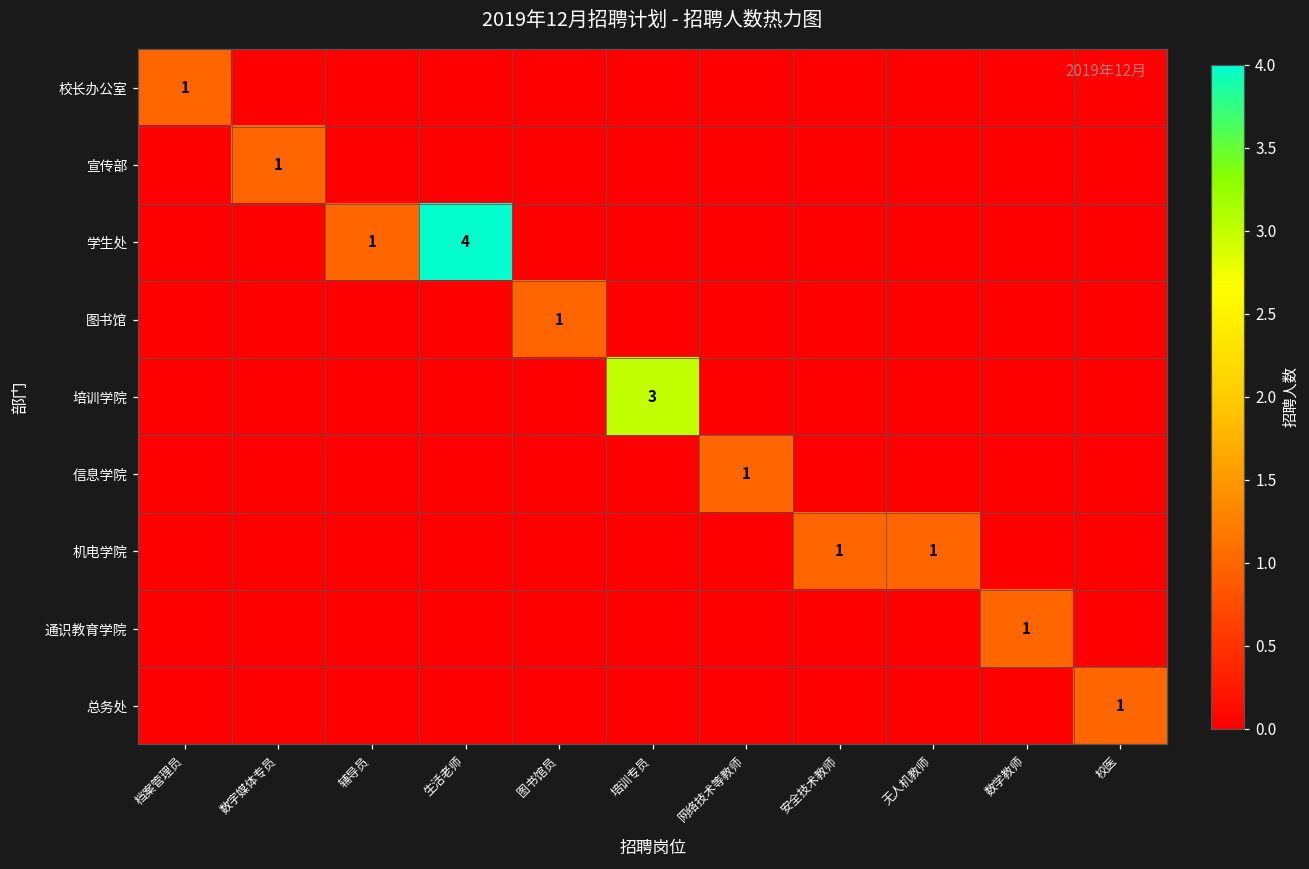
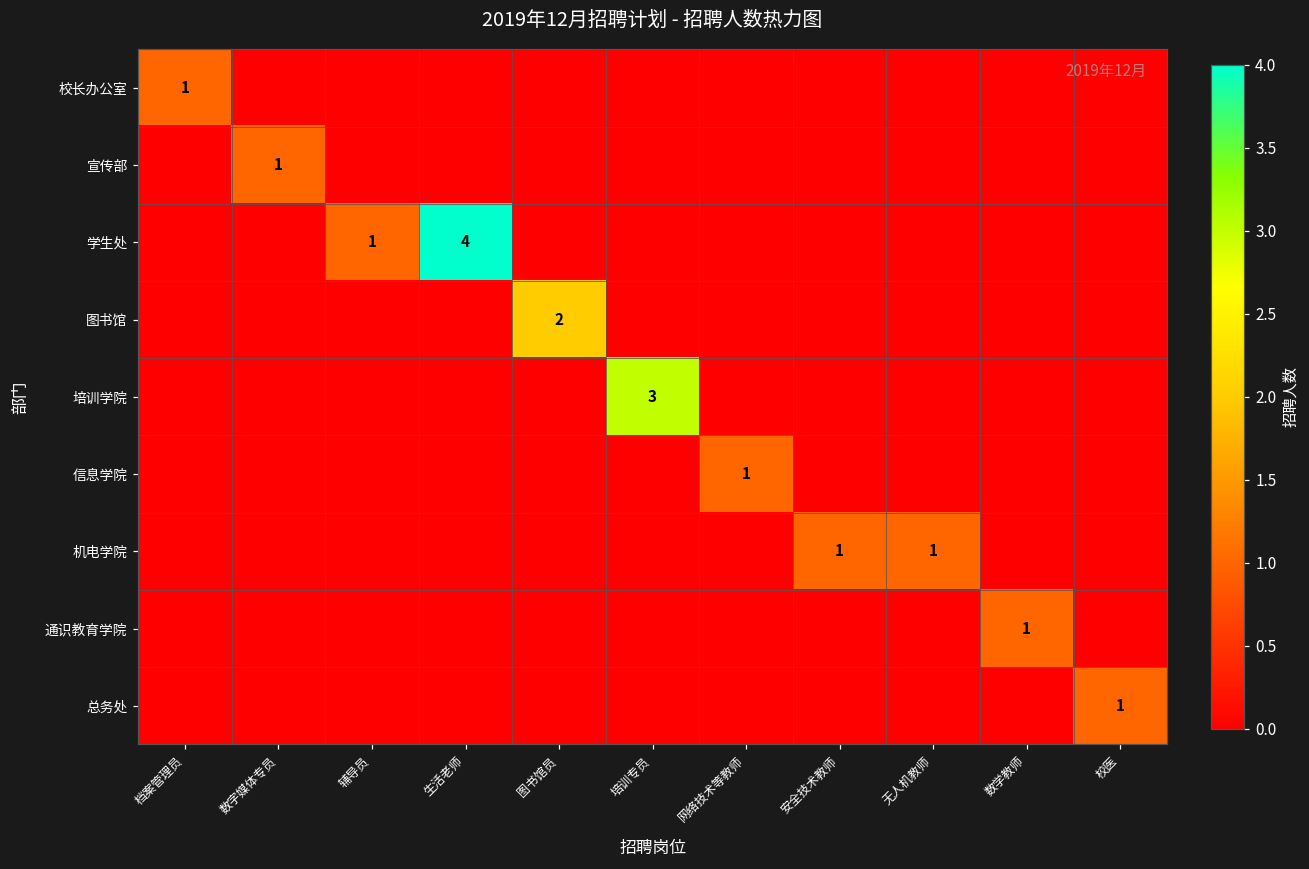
  {
    "校长办公室": {
      "档案管理员": "1",
      "校医": "2019年12月"
    },
    "宣传部": {
      "数字媒体专员": "1"
    },
    "学生处": {
      "辅导员": "1",
      "生活老师": "4"
    },
    "图书馆": {
-     "图书馆员": "1"
+     "图书馆员": "2"
    },
    "培训学院": {
      "培训专员": "3"
    },
    "信息学院": {
      "网络技术等教师": "1"
    },
    "机电学院": {
      "安全技术教师": "1",
      "无人机教师": "1"
    },
    "通识教育学院": {
      "数学教师": "1"
    },
    "总务处": {
      "校医": "1"
    }
  }
